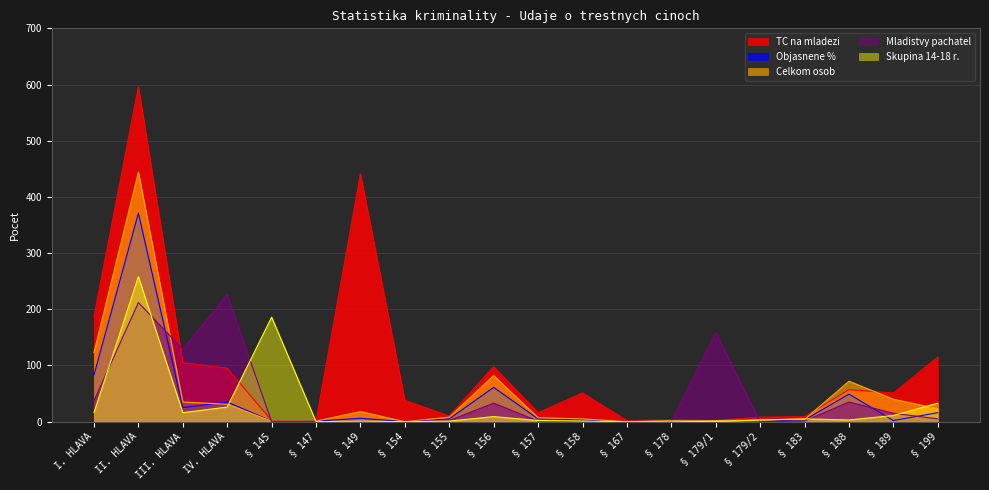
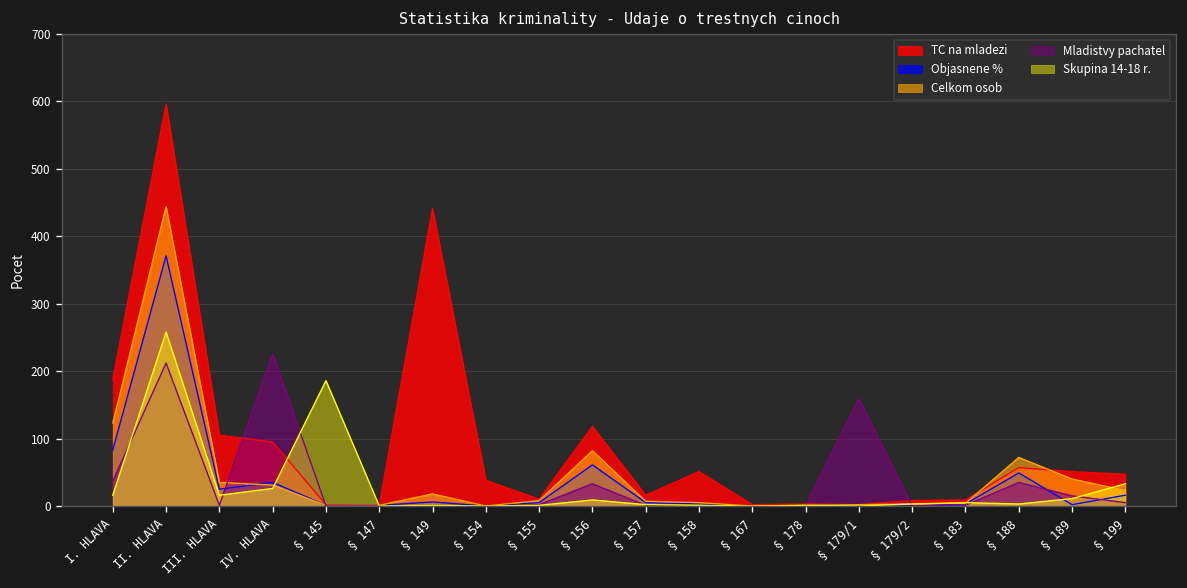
  {
    "TC na mladezi": {
      "I. HLAVA": 190,
      "II. HLAVA": 600,
      "III. HLAVA": 110,
      "IV. HLAVA": 100,
      "§ 149": 440,
      "§ 154": 40,
-     "§ 156": 100,
+     "§ 156": 120,
      "§ 157": 20,
      "§ 158": 50,
      "§ 179/2": 10,
      "§ 188": 60,
      "§ 189": 50,
-     "§ 199": 120
+     "§ 199": 50
    },
    "Objasnene %": {
      "I. HLAVA": 80,
      "II. HLAVA": 370,
      "III. HLAVA": 30,
      "§ 149": 10,
      "§ 156": 60,
      "§ 188": 50,
      "§ 189": 0,
      "§ 199": 20
    },
    "Celkom osob": {
      "I. HLAVA": 120,
      "II. HLAVA": 440,
      "III. HLAVA": 40,
      "§ 149": 20,
      "§ 156": 80,
      "§ 188": 70,
      "§ 189": 40,
      "§ 199": 20
    },
    "Mladistvy pachatel": {
      "I. HLAVA": 40,
      "II. HLAVA": 210,
-     "III. HLAVA": 130,
+     "III. HLAVA": 0,
      "IV. HLAVA": 230,
      "§ 156": 30,
      "§ 179/1": 160,
      "§ 188": 40,
      "§ 199": 10
    },
    "Skupina 14-18 r.": {
      "I. HLAVA": 20,
      "II. HLAVA": 260,
      "III. HLAVA": 20,
      "IV. HLAVA": 30,
      "§ 145": 190,
      "§ 156": 10,
      "§ 188": 0,
      "§ 199": 30
    }
  }
